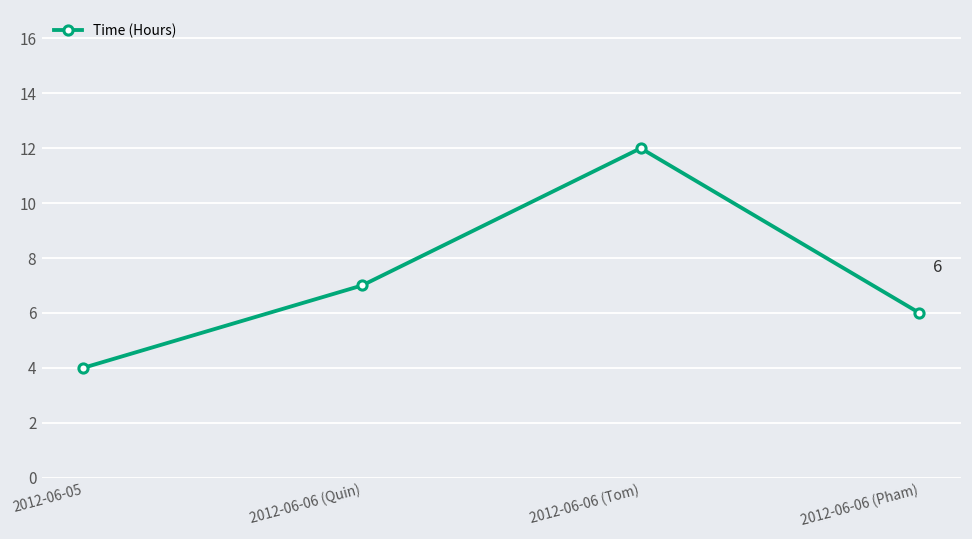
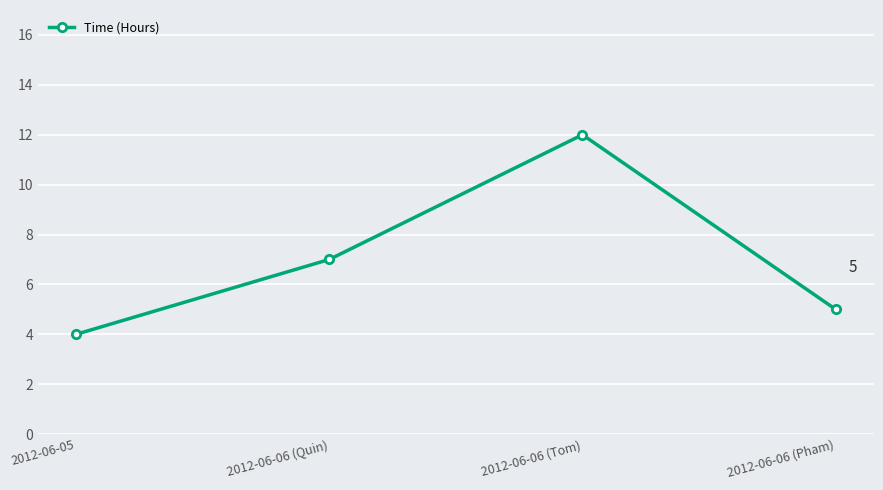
  {
-   "2012-06-06 (Pham)": 6
+   "2012-06-06 (Pham)": 5
  }
